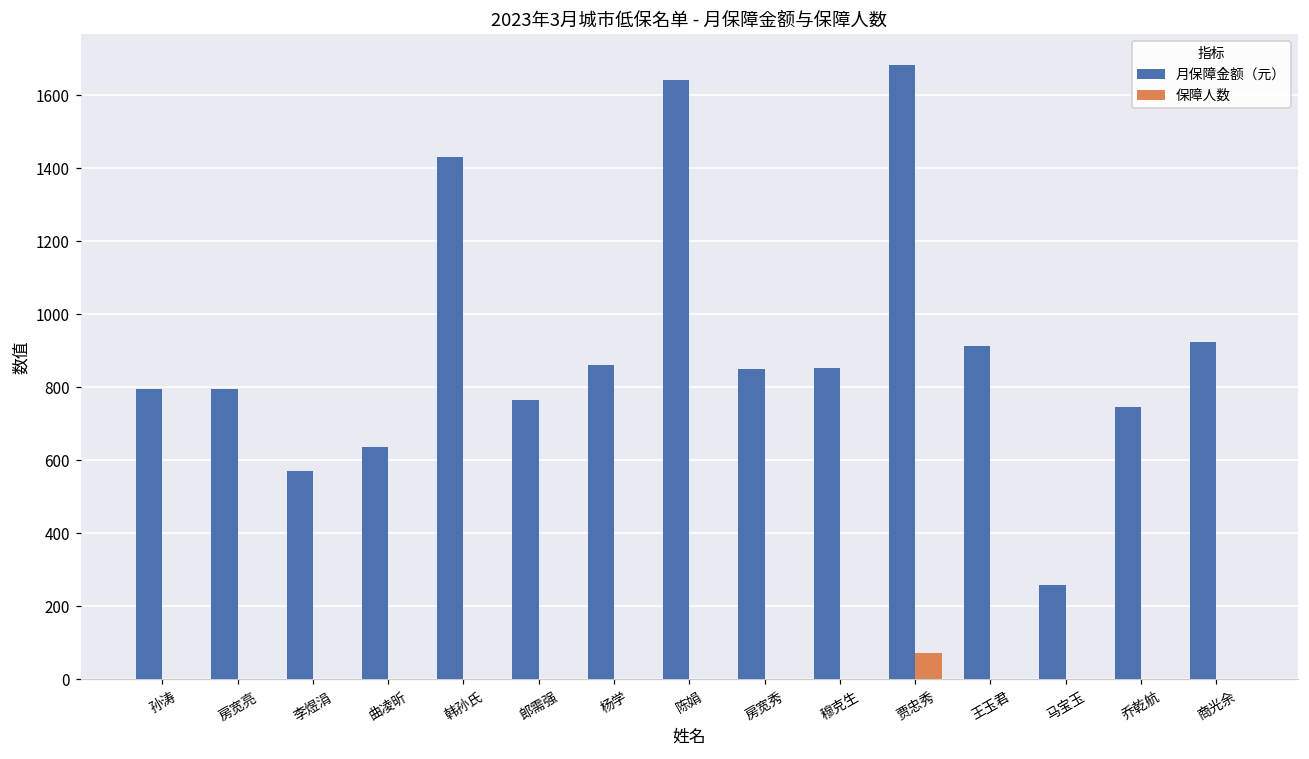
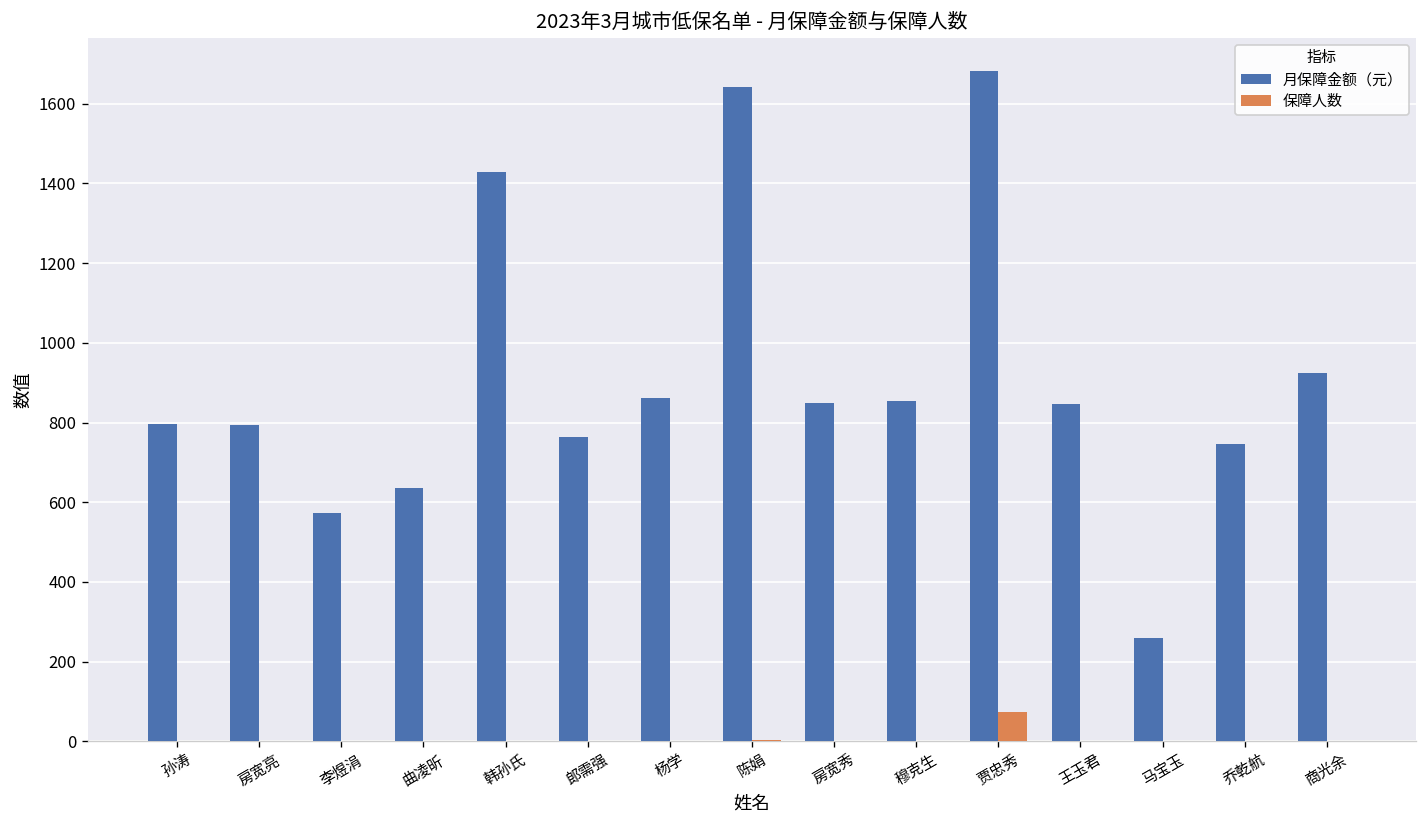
  {
    "月保障金额（元）": {
      "孙涛": 800,
      "房宽亮": 800,
      "李煜涓": 570,
      "曲凌昕": 640,
      "韩孙氏": 1430,
      "郎需强": 760,
      "杨学": 860,
      "陈娟": 1640,
      "房宽秀": 850,
      "穆克生": 850,
      "贾忠秀": 1680,
-     "王玉君": 910,
+     "王玉君": 850,
      "马宝玉": 260,
      "乔乾航": 750,
      "商光余": 920
    },
    "保障人数": {
      "贾忠秀": 70
    }
  }
